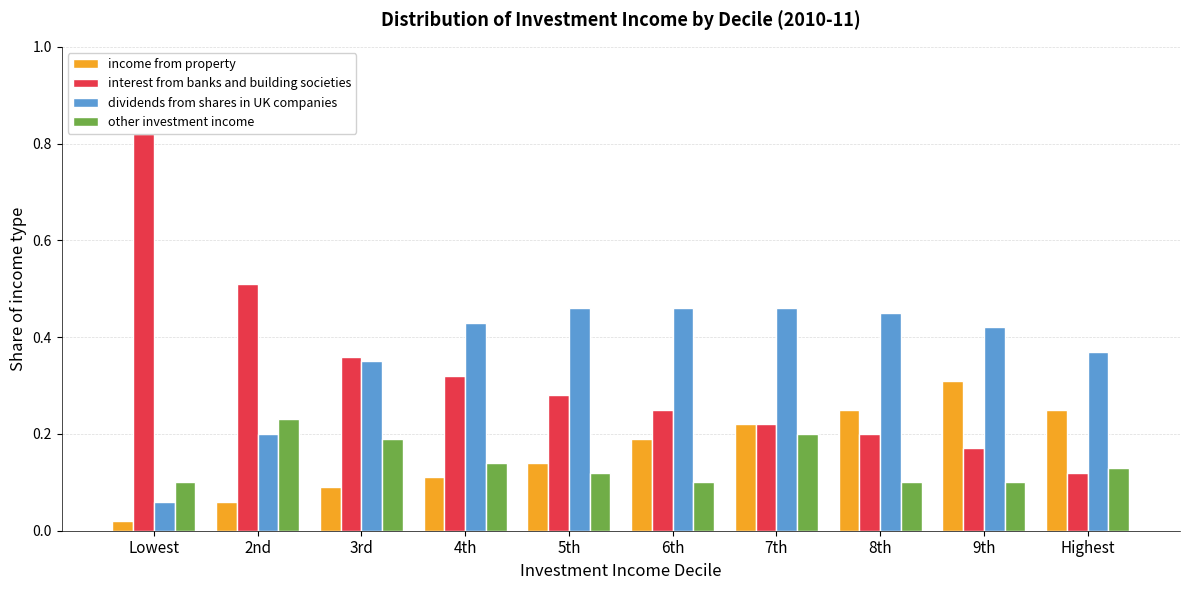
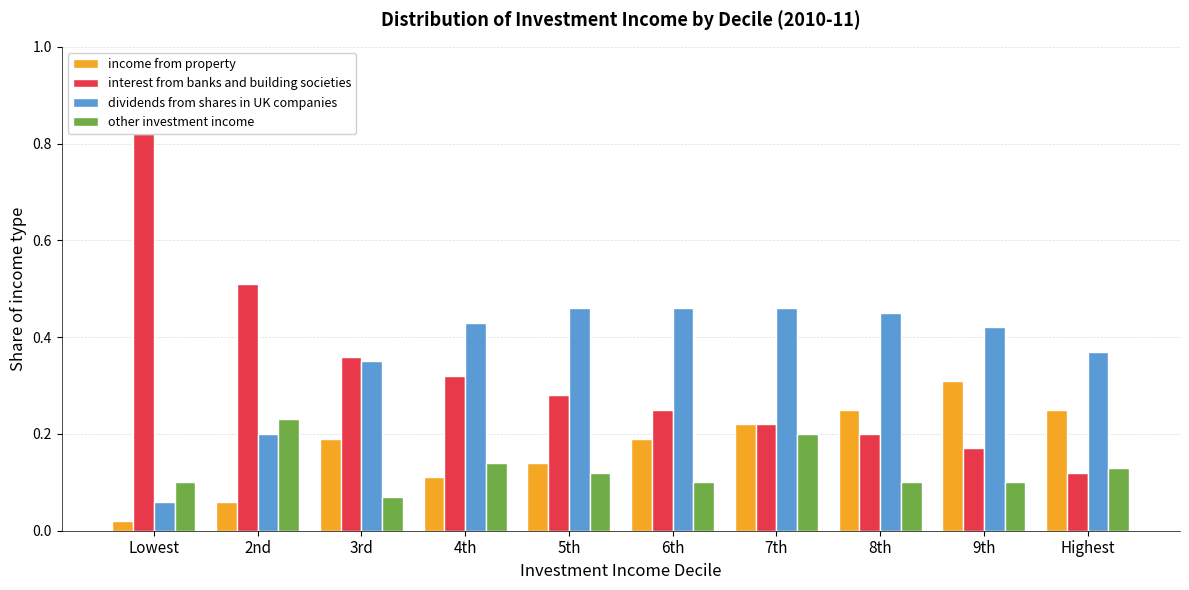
  {
    "income from property": {
      "Lowest": 0.02,
      "2nd": 0.06,
-     "3rd": 0.09,
+     "3rd": 0.19,
      "4th": 0.11,
      "5th": 0.14,
      "6th": 0.19,
      "7th": 0.22,
      "8th": 0.25,
      "9th": 0.31,
      "Highest": 0.25
    },
    "interest from banks and building societies": {
      "Lowest": 0.82,
      "2nd": 0.51,
      "3rd": 0.36,
      "4th": 0.32,
      "5th": 0.28,
      "6th": 0.25,
      "7th": 0.22,
      "8th": 0.20,
      "9th": 0.17,
      "Highest": 0.12
    },
    "dividends from shares in UK companies": {
      "Lowest": 0.06,
      "2nd": 0.20,
      "3rd": 0.35,
      "4th": 0.43,
      "5th": 0.46,
      "6th": 0.46,
      "7th": 0.46,
      "8th": 0.45,
      "9th": 0.42,
      "Highest": 0.37
    },
    "other investment income": {
      "Lowest": 0.10,
      "2nd": 0.23,
-     "3rd": 0.19,
+     "3rd": 0.07,
      "4th": 0.14,
      "5th": 0.12,
      "6th": 0.10,
      "7th": 0.20,
      "8th": 0.10,
      "9th": 0.10,
      "Highest": 0.13
    }
  }
